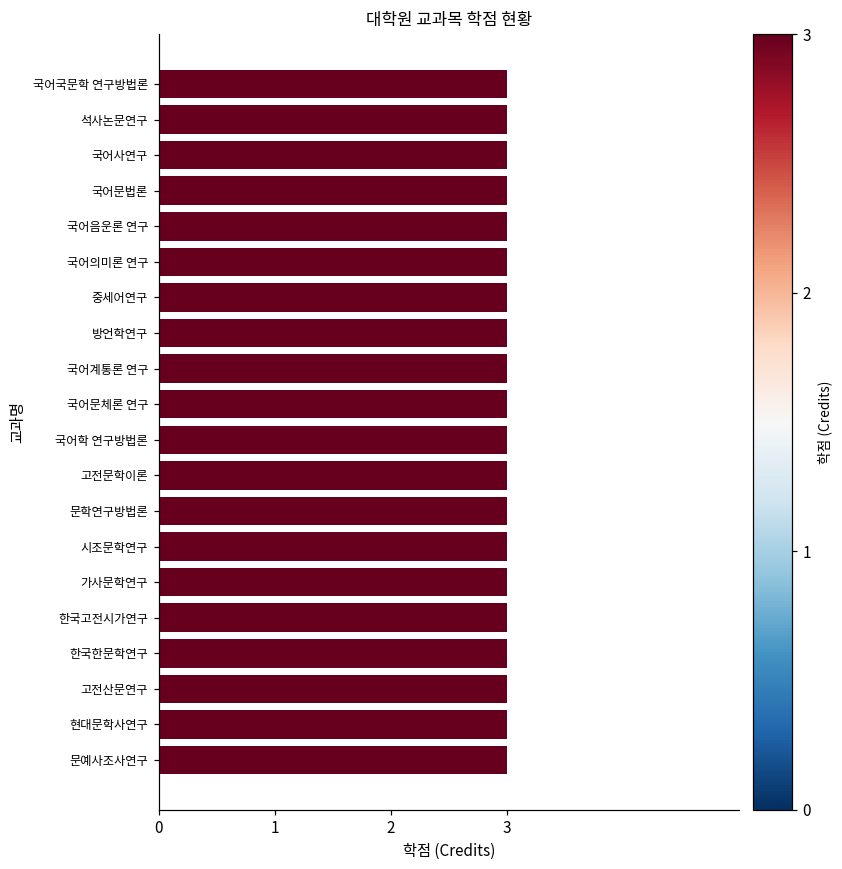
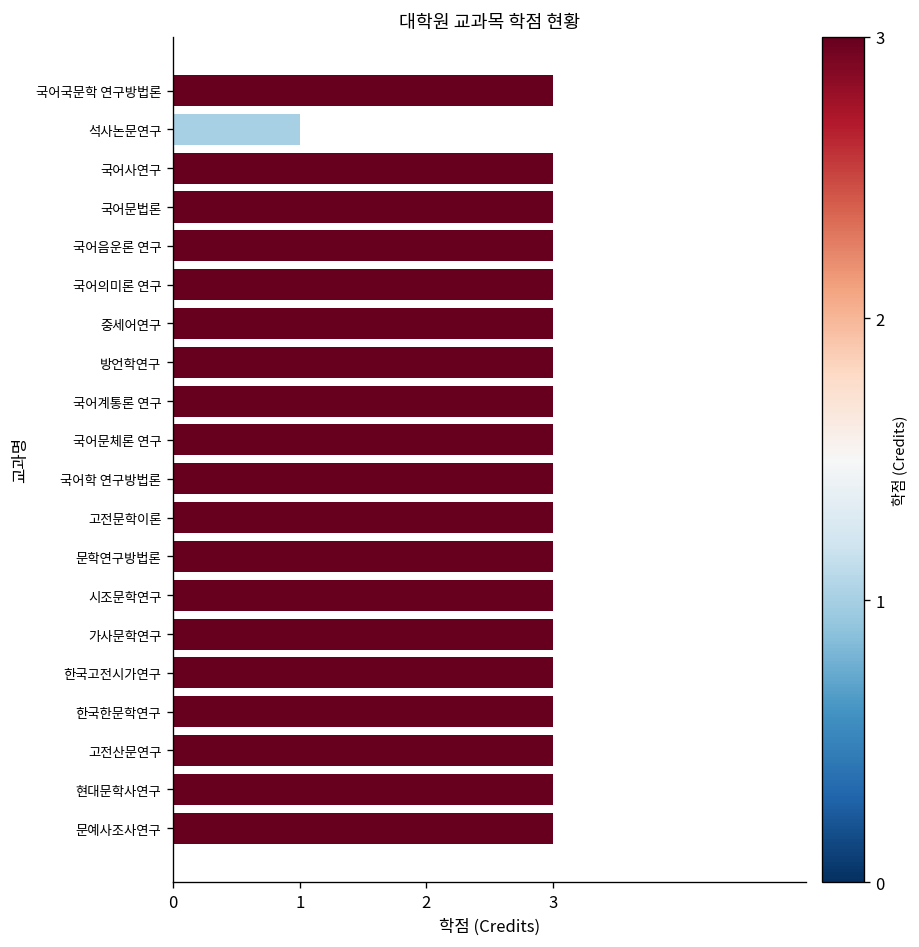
  {
    "국어국문학 연구방법론": 3,
-   "석사논문연구": 3,
+   "석사논문연구": 1,
    "국어사연구": 3,
    "국어문법론": 3,
    "국어음운론 연구": 3,
    "국어의미론 연구": 3,
    "중세어연구": 3,
    "방언학연구": 3,
    "국어계통론 연구": 3,
    "국어문체론 연구": 3,
    "국어학 연구방법론": 3,
    "고전문학이론": 3,
    "문학연구방법론": 3,
    "시조문학연구": 3,
    "가사문학연구": 3,
    "한국고전시가연구": 3,
    "한국한문학연구": 3,
    "고전산문연구": 3,
    "현대문학사연구": 3,
    "문예사조사연구": 3
  }
